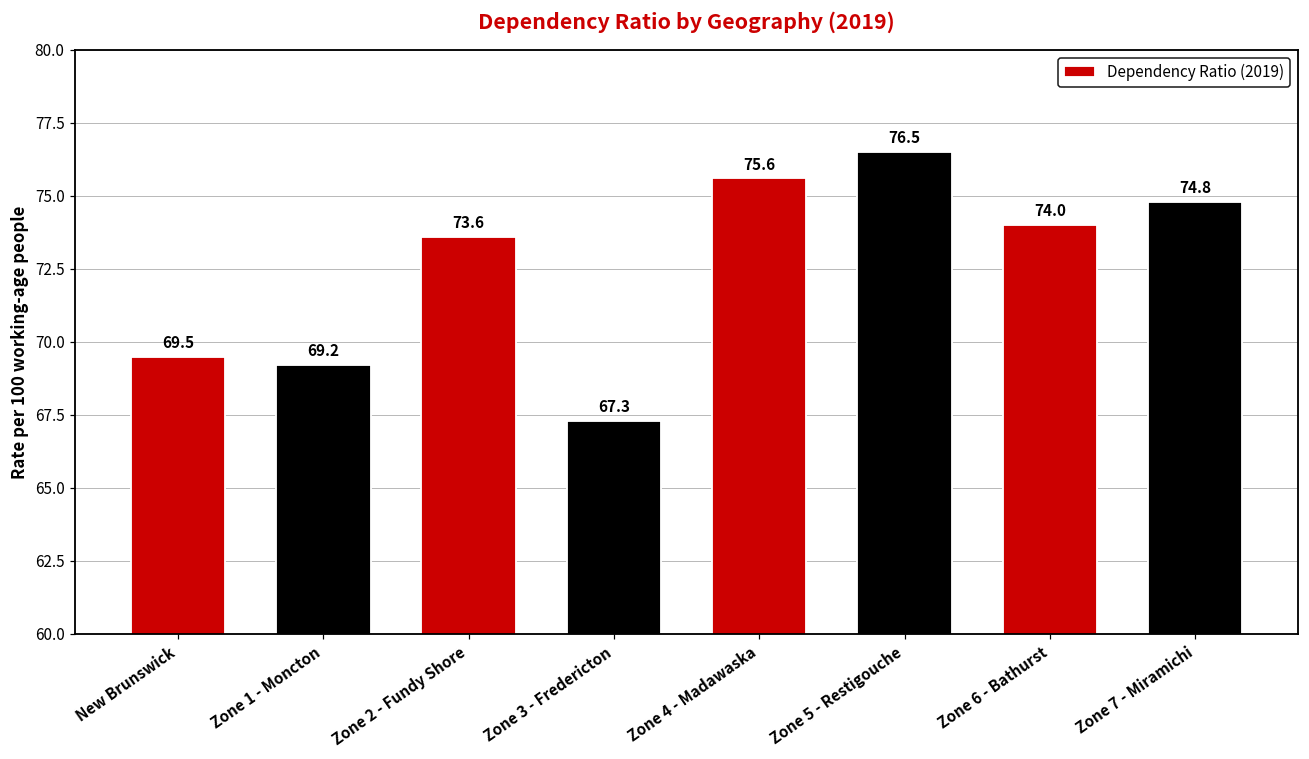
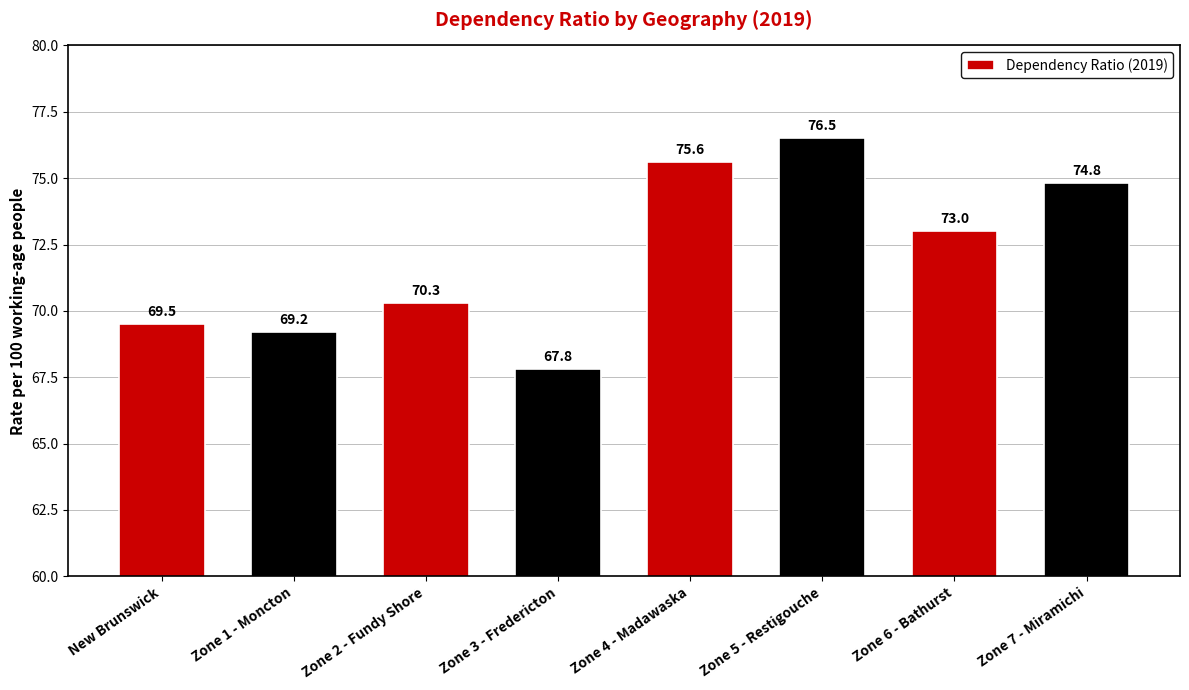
  {
    "New Brunswick": 69.5,
    "Zone 1 - Moncton": 69.2,
-   "Zone 2 - Fundy Shore": 73.6,
-   "Zone 3 - Fredericton": 67.3,
+   "Zone 2 - Fundy Shore": 70.3,
+   "Zone 3 - Fredericton": 67.8,
    "Zone 4 - Madawaska": 75.6,
    "Zone 5 - Restigouche": 76.5,
-   "Zone 6 - Bathurst": 74.0,
+   "Zone 6 - Bathurst": 73.0,
    "Zone 7 - Miramichi": 74.8
  }
